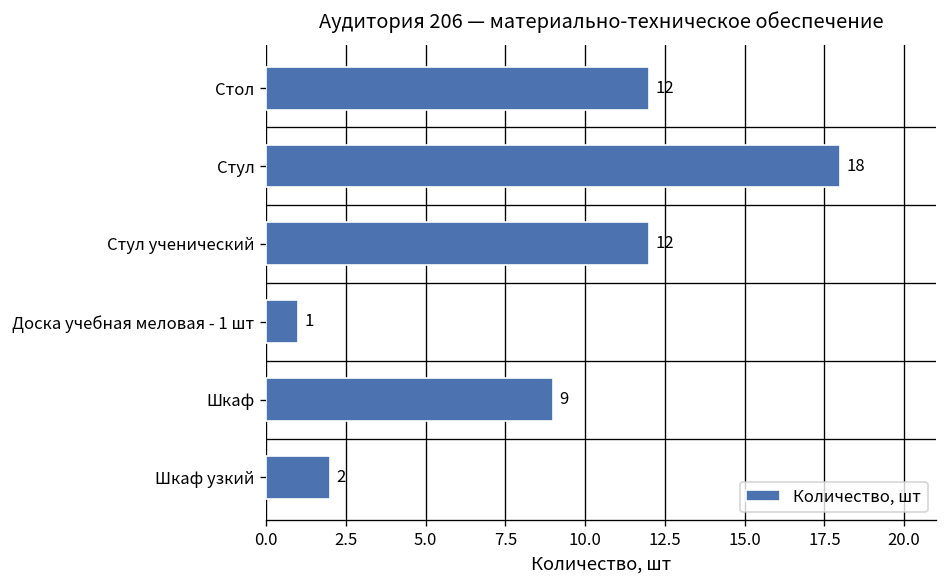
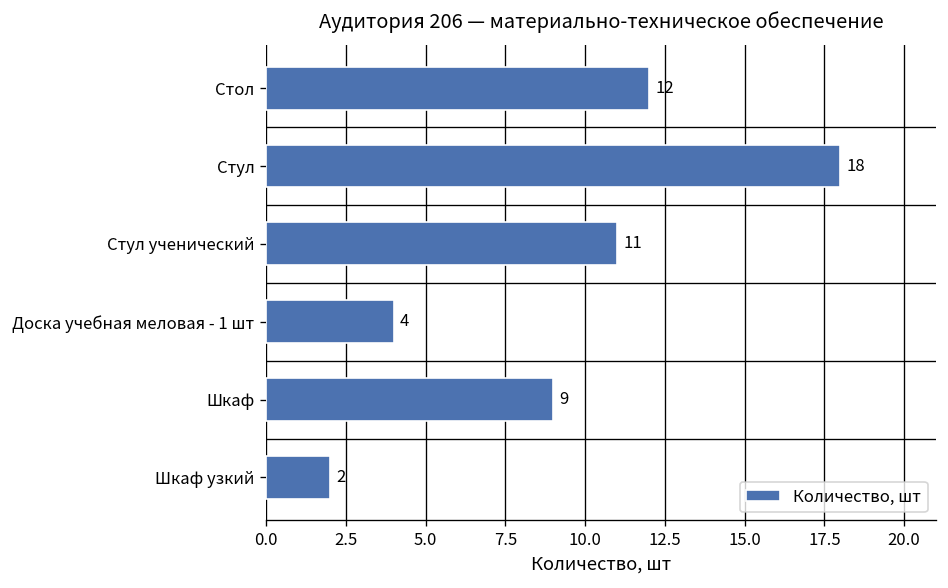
  {
    "Стол": 12,
    "Стул": 18,
-   "Стул ученический": 12,
-   "Доска учебная меловая - 1 шт": 1,
+   "Стул ученический": 11,
+   "Доска учебная меловая - 1 шт": 4,
    "Шкаф": 9,
    "Шкаф узкий": 2
  }
